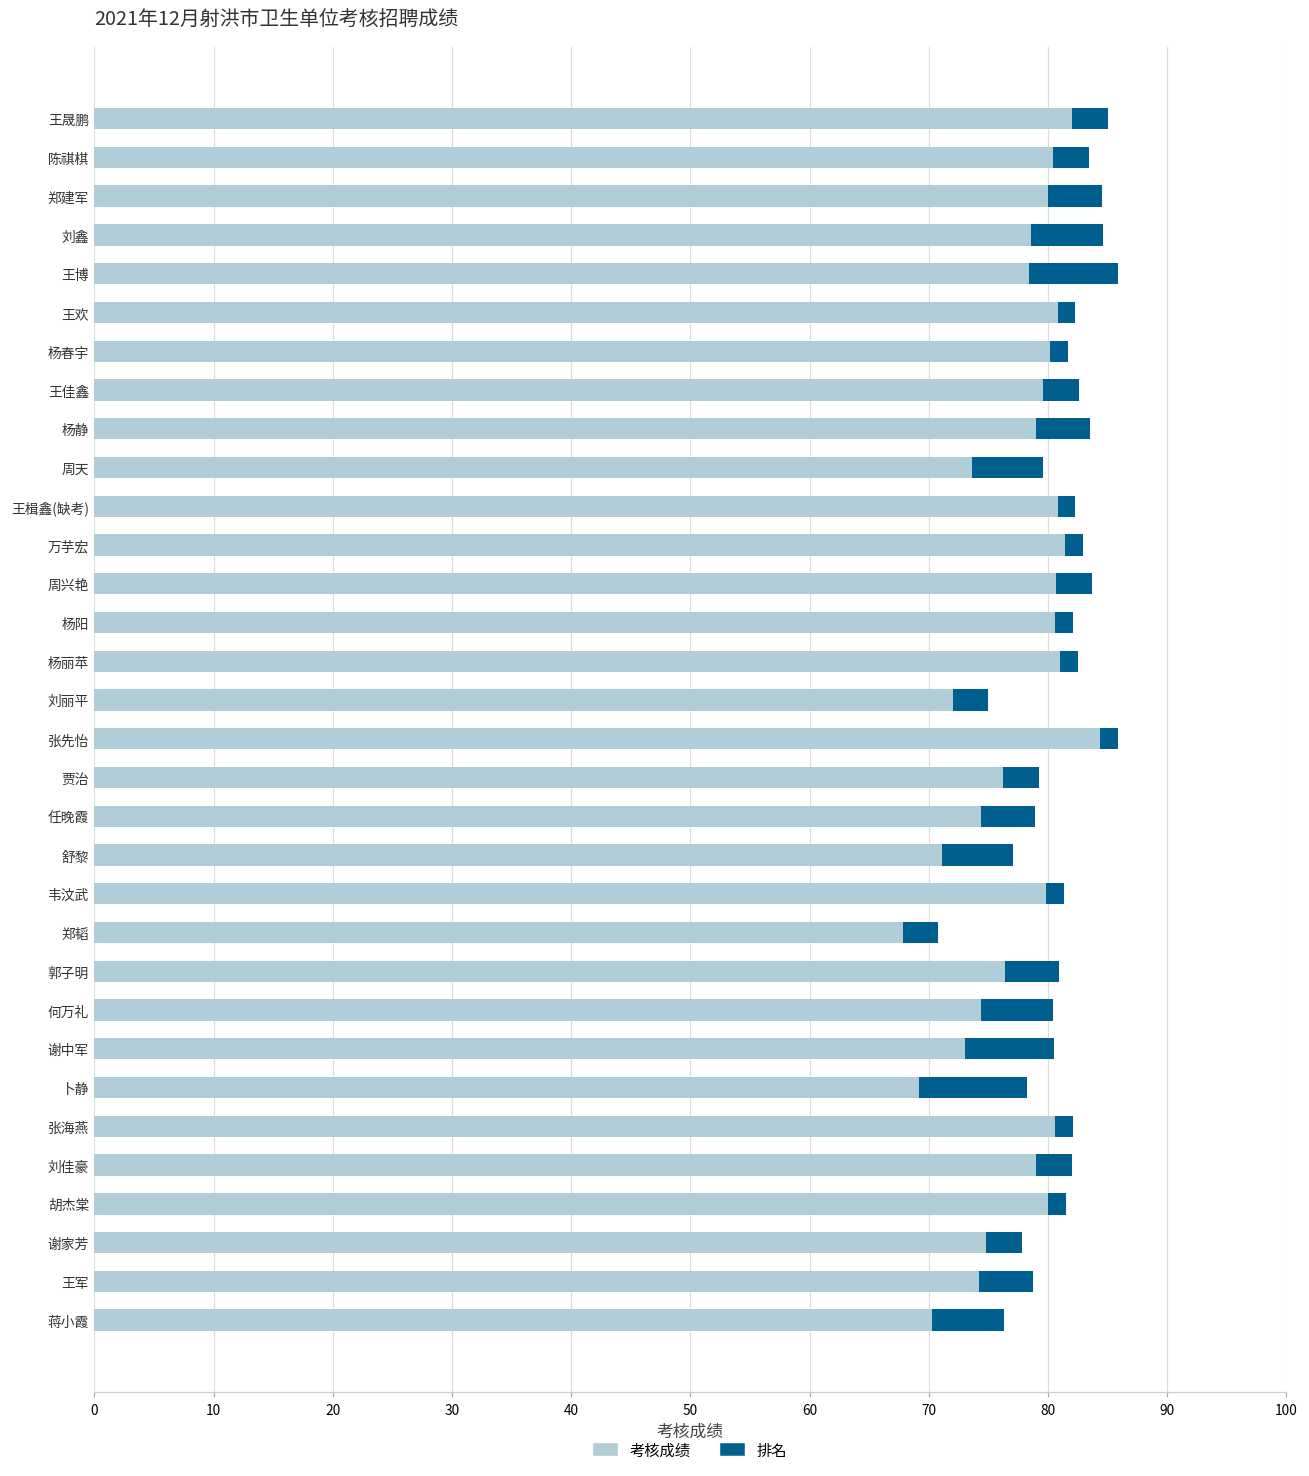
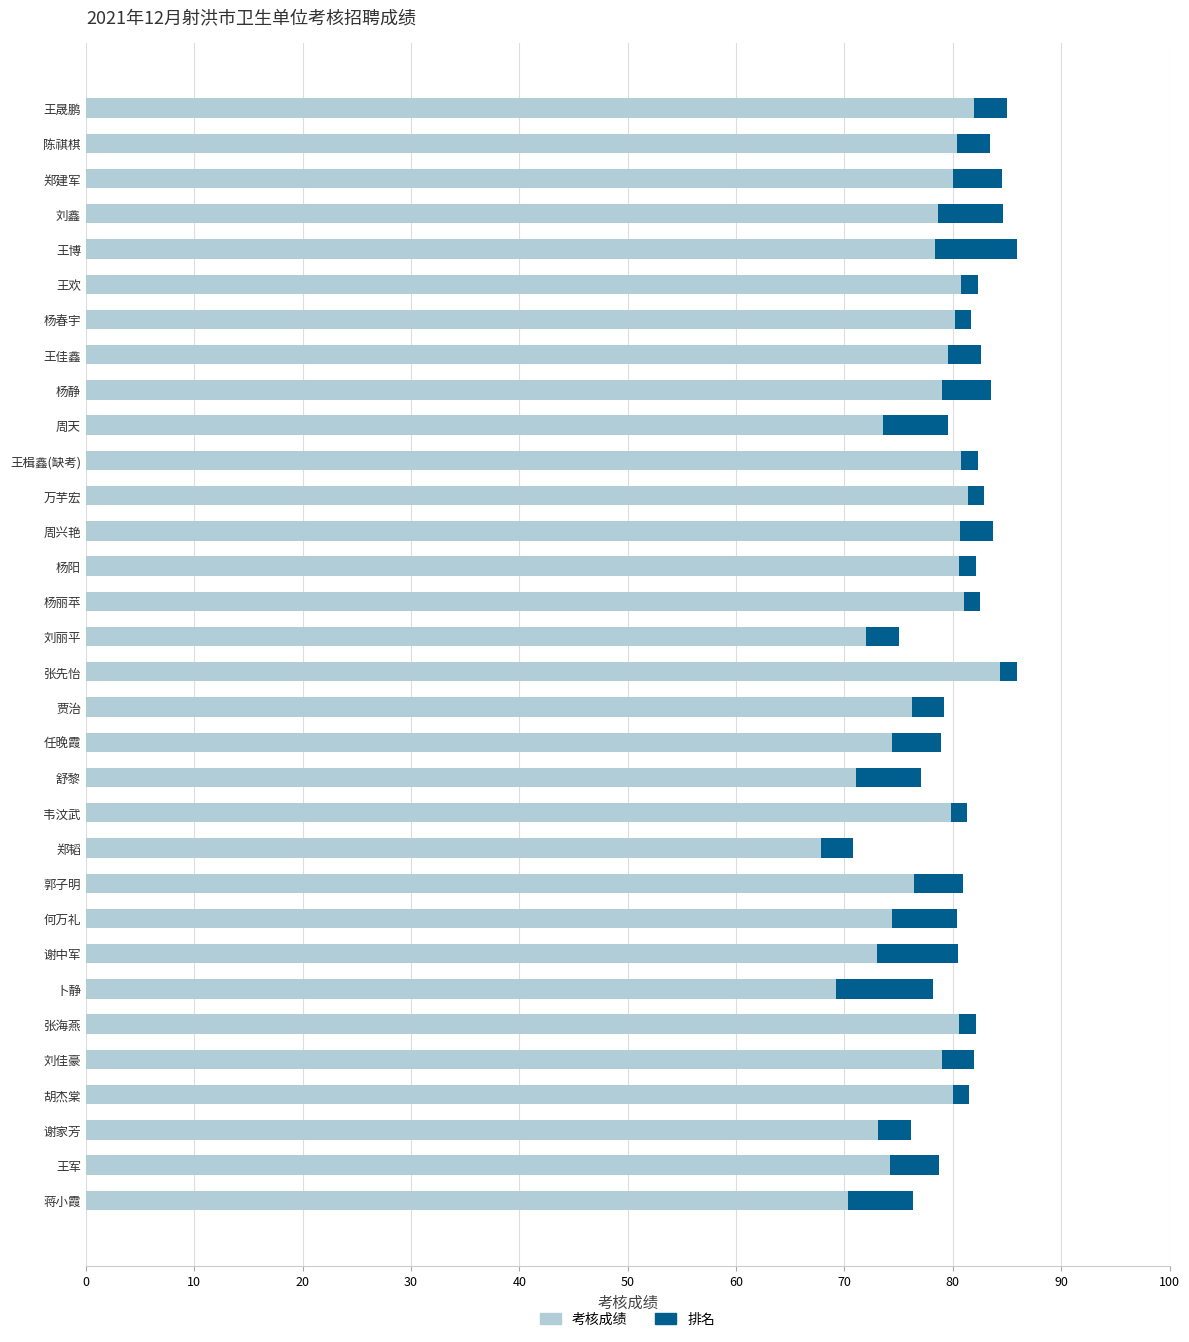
  {
    "考核成绩": {
      "王晟鹏": 82.0,
      "陈祺棋": 80.4,
      "郑建军": 80.0,
      "刘鑫": 78.6,
      "王博": 78.4,
      "王欢": 80.8,
      "杨春宇": 80.2,
      "王佳鑫": 79.6,
      "杨静": 79.0,
      "周天": 73.6,
      "王楫鑫(缺考)": 80.8,
      "万芋宏": 81.4,
      "周兴艳": 80.7,
      "杨阳": 80.6,
      "杨丽苹": 81.0,
      "刘丽平": 72.0,
      "张先怡": 84.4,
      "贾治": 76.2,
      "任晚霞": 74.4,
      "舒黎": 71.1,
      "韦汶武": 79.8,
      "郑韬": 67.8,
      "郭子明": 76.4,
      "何万礼": 74.4,
      "谢中军": 73.0,
      "卜静": 69.2,
      "张海燕": 80.6,
      "刘佳豪": 79.0,
      "胡杰棠": 80.0,
-     "谢家芳": 74.8,
+     "谢家芳": 73.1,
      "王军": 74.2,
      "蒋小霞": 70.3
    },
    "排名": {
      "王晟鹏": 3.0,
      "陈祺棋": 3.0,
      "郑建军": 4.5,
      "刘鑫": 6.0,
      "王博": 7.5,
      "王欢": 1.5,
      "杨春宇": 1.5,
      "王佳鑫": 3.0,
      "杨静": 4.5,
      "周天": 6.0,
      "王楫鑫(缺考)": 1.5,
      "万芋宏": 1.5,
      "周兴艳": 3.0,
      "杨阳": 1.5,
      "杨丽苹": 1.5,
      "刘丽平": 3.0,
      "张先怡": 1.5,
      "贾治": 3.0,
      "任晚霞": 4.5,
      "舒黎": 6.0,
      "韦汶武": 1.5,
      "郑韬": 3.0,
      "郭子明": 4.5,
      "何万礼": 6.0,
      "谢中军": 7.5,
      "卜静": 9.0,
      "张海燕": 1.5,
      "刘佳豪": 3.0,
      "胡杰棠": 1.5,
      "谢家芳": 3.0,
      "王军": 4.5,
      "蒋小霞": 6.0
    }
  }
